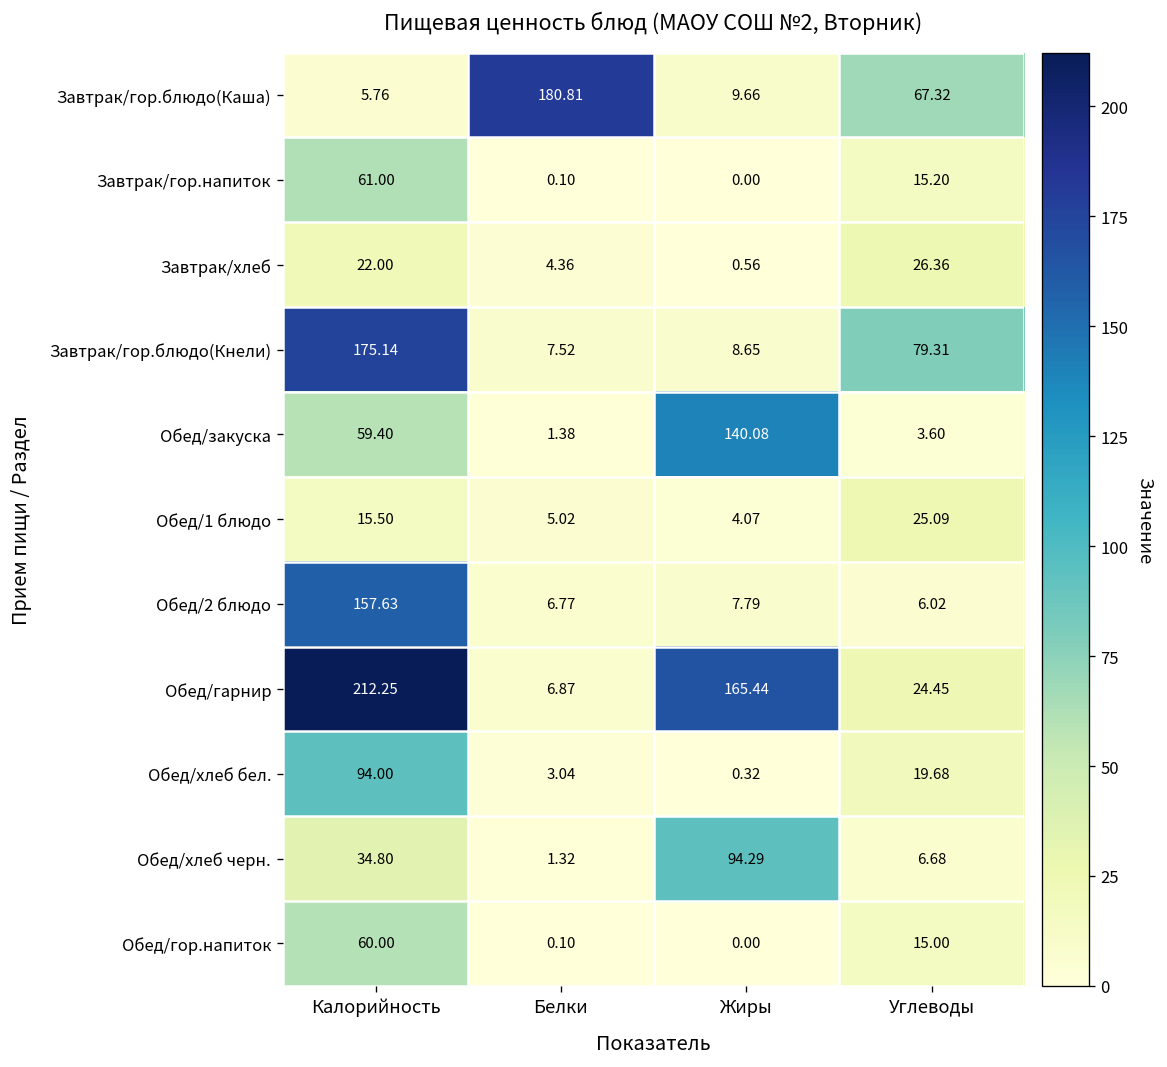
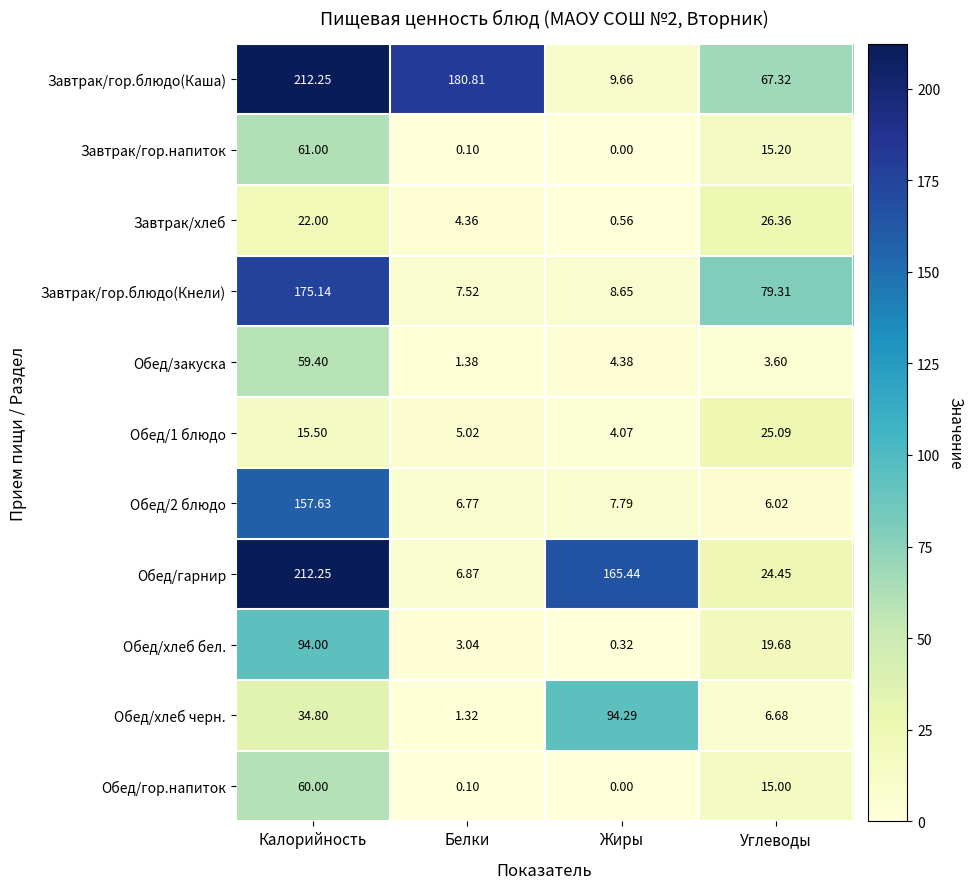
  {
    "Завтрак/гор.блюдо(Каша)": {
-     "Калорийность": 5.76,
+     "Калорийность": 212.25,
      "Белки": 180.81,
      "Жиры": 9.66,
      "Углеводы": 67.32
    },
    "Завтрак/гор.напиток": {
      "Калорийность": 61.00,
      "Белки": 0.10,
      "Жиры": 0.00,
      "Углеводы": 15.20
    },
    "Завтрак/хлеб": {
      "Калорийность": 22.00,
      "Белки": 4.36,
      "Жиры": 0.56,
      "Углеводы": 26.36
    },
    "Завтрак/гор.блюдо(Кнели)": {
      "Калорийность": 175.14,
      "Белки": 7.52,
      "Жиры": 8.65,
      "Углеводы": 79.31
    },
    "Обед/закуска": {
      "Калорийность": 59.40,
      "Белки": 1.38,
-     "Жиры": 140.08,
+     "Жиры": 4.38,
      "Углеводы": 3.60
    },
    "Обед/1 блюдо": {
      "Калорийность": 15.50,
      "Белки": 5.02,
      "Жиры": 4.07,
      "Углеводы": 25.09
    },
    "Обед/2 блюдо": {
      "Калорийность": 157.63,
      "Белки": 6.77,
      "Жиры": 7.79,
      "Углеводы": 6.02
    },
    "Обед/гарнир": {
      "Калорийность": 212.25,
      "Белки": 6.87,
      "Жиры": 165.44,
      "Углеводы": 24.45
    },
    "Обед/хлеб бел.": {
      "Калорийность": 94.00,
      "Белки": 3.04,
      "Жиры": 0.32,
      "Углеводы": 19.68
    },
    "Обед/хлеб черн.": {
      "Калорийность": 34.80,
      "Белки": 1.32,
      "Жиры": 94.29,
      "Углеводы": 6.68
    },
    "Обед/гор.напиток": {
      "Калорийность": 60.00,
      "Белки": 0.10,
      "Жиры": 0.00,
      "Углеводы": 15.00
    }
  }
